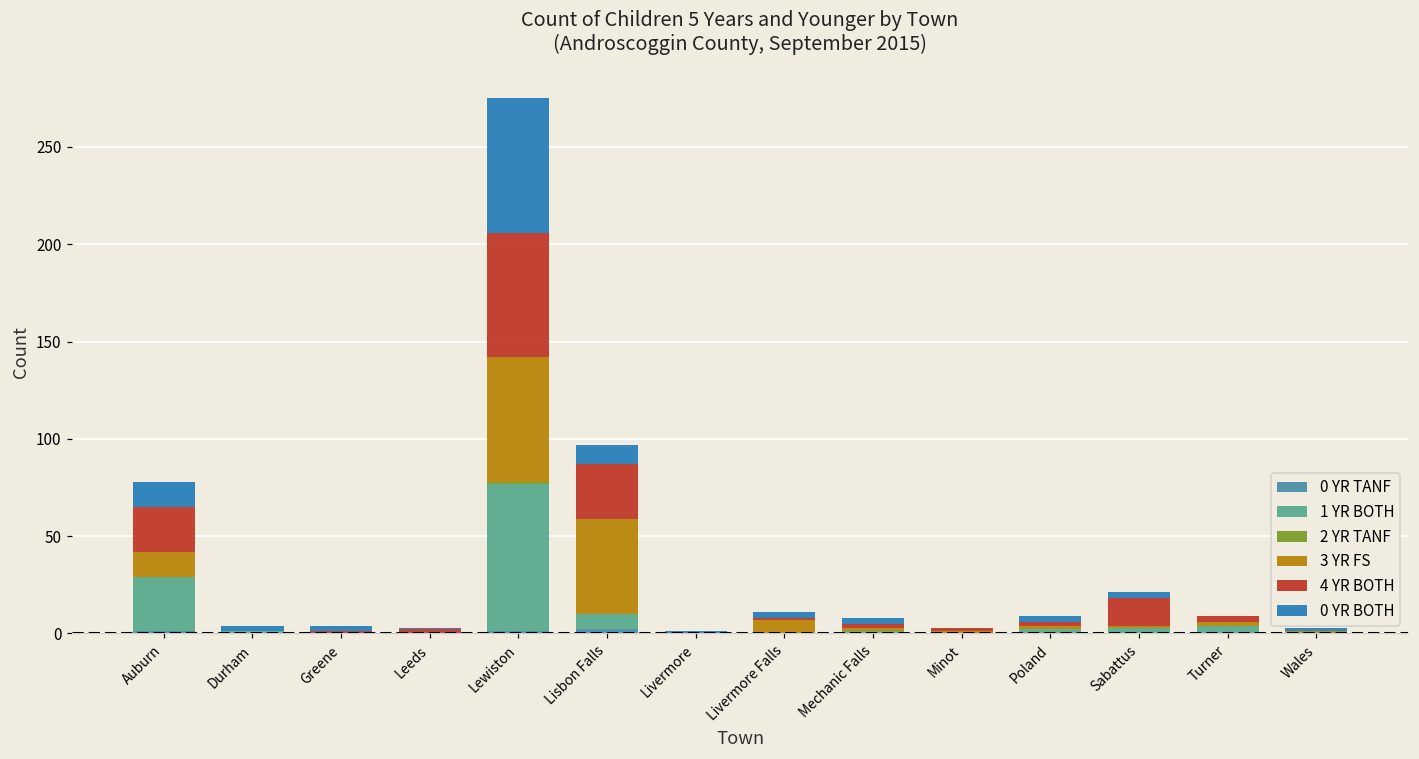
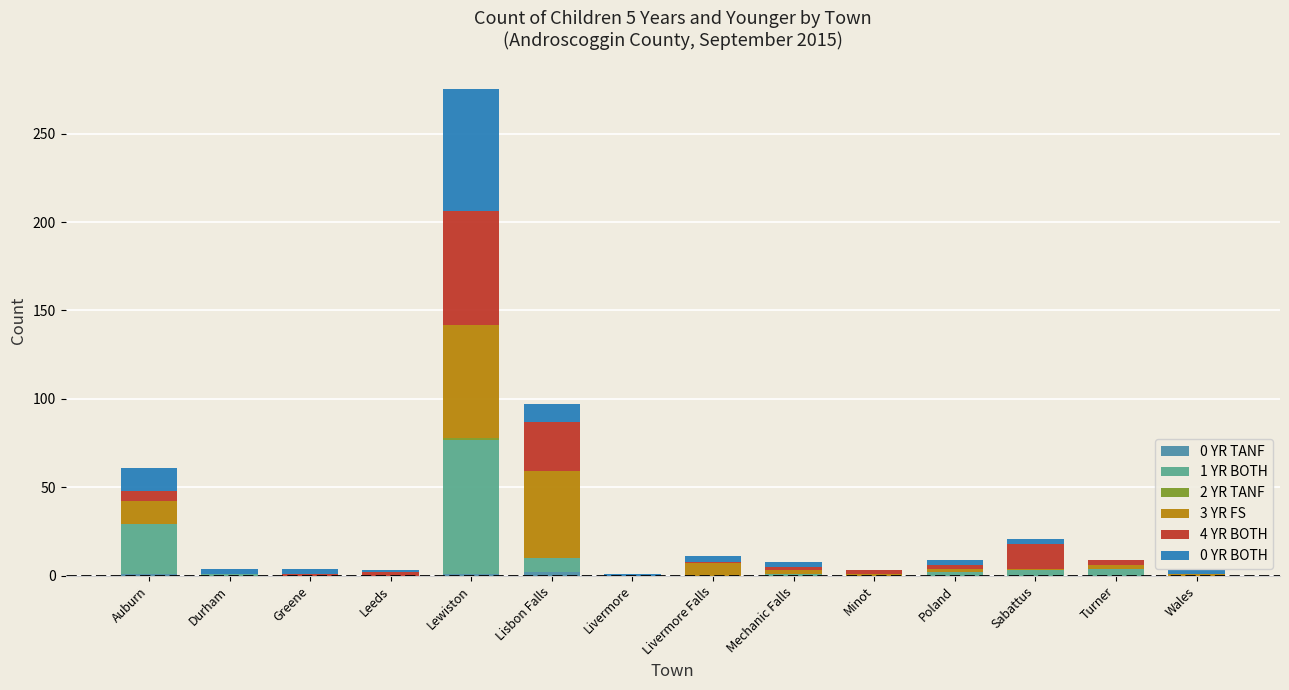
  {
    "2 YR TANF": {
      "Auburn": 0,
      "Durham": 0,
      "Greene": 0,
      "Leeds": 0,
      "Lisbon Falls": 0,
      "Livermore": 0,
      "Livermore Falls": 0,
      "Mechanic Falls": 0,
      "Minot": 0,
      "Poland": 0,
      "Sabattus": 0,
      "Turner": 0,
      "Wales": 0
    },
    "3 YR FS": {
      "Auburn": 13,
      "Durham": 0,
      "Greene": 0,
      "Leeds": 0,
      "Lewiston": 64,
      "Lisbon Falls": 49,
      "Livermore": 0,
      "Livermore Falls": 7,
      "Mechanic Falls": 2,
      "Poland": 2,
      "Turner": 2
    },
    "4 YR BOTH": {
-     "Auburn": 23,
+     "Auburn": 6,
      "Durham": 0,
      "Leeds": 2,
      "Lewiston": 64,
      "Lisbon Falls": 28,
      "Livermore": 0,
      "Mechanic Falls": 2,
      "Minot": 2,
      "Poland": 2,
      "Sabattus": 14,
      "Turner": 3,
      "Wales": 0
    }
  }
